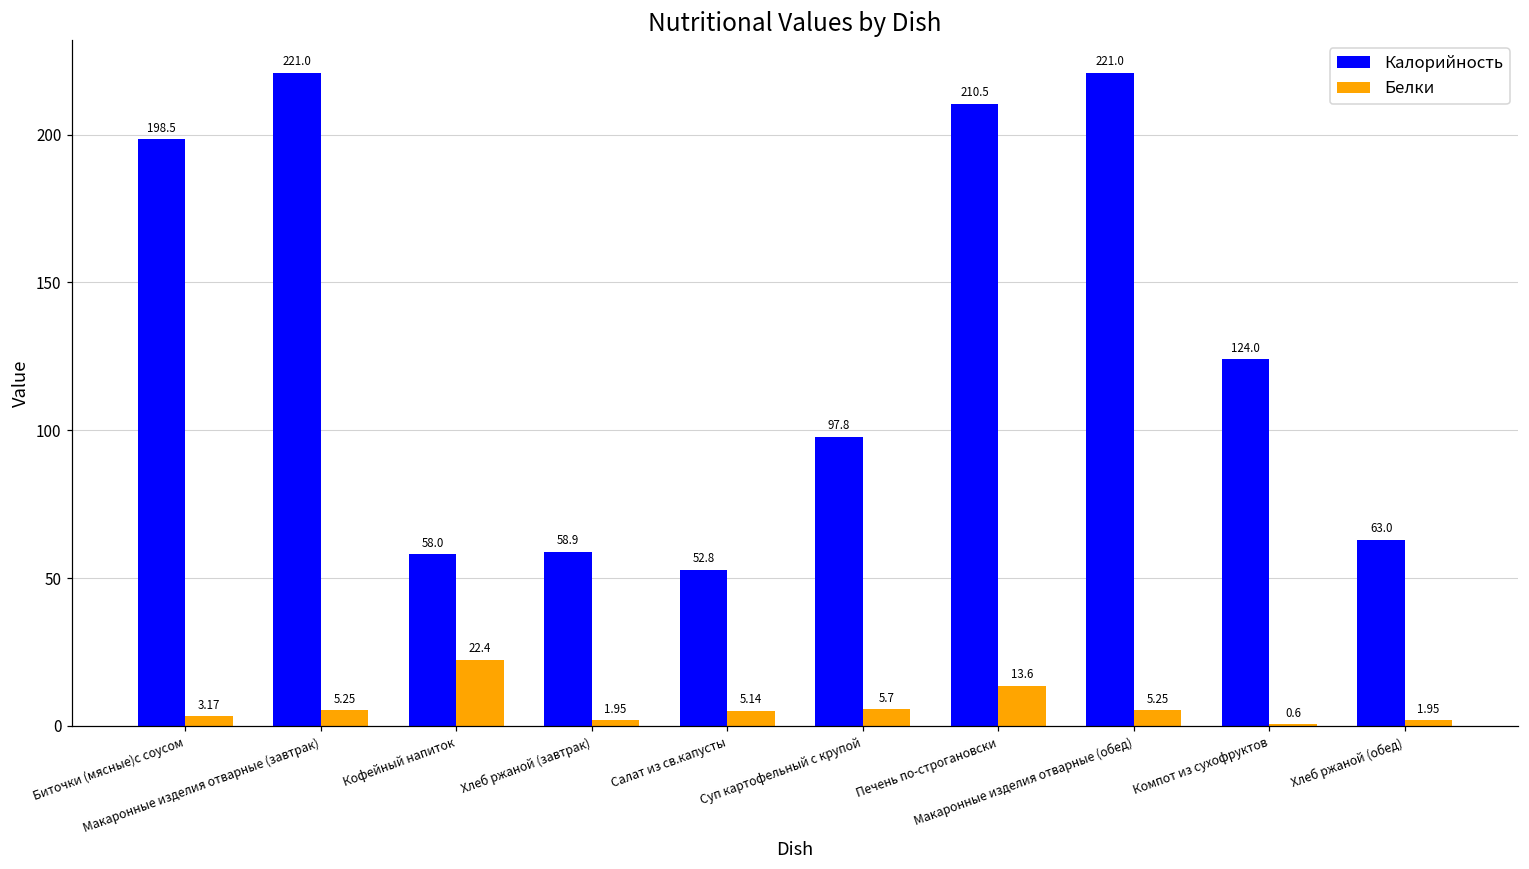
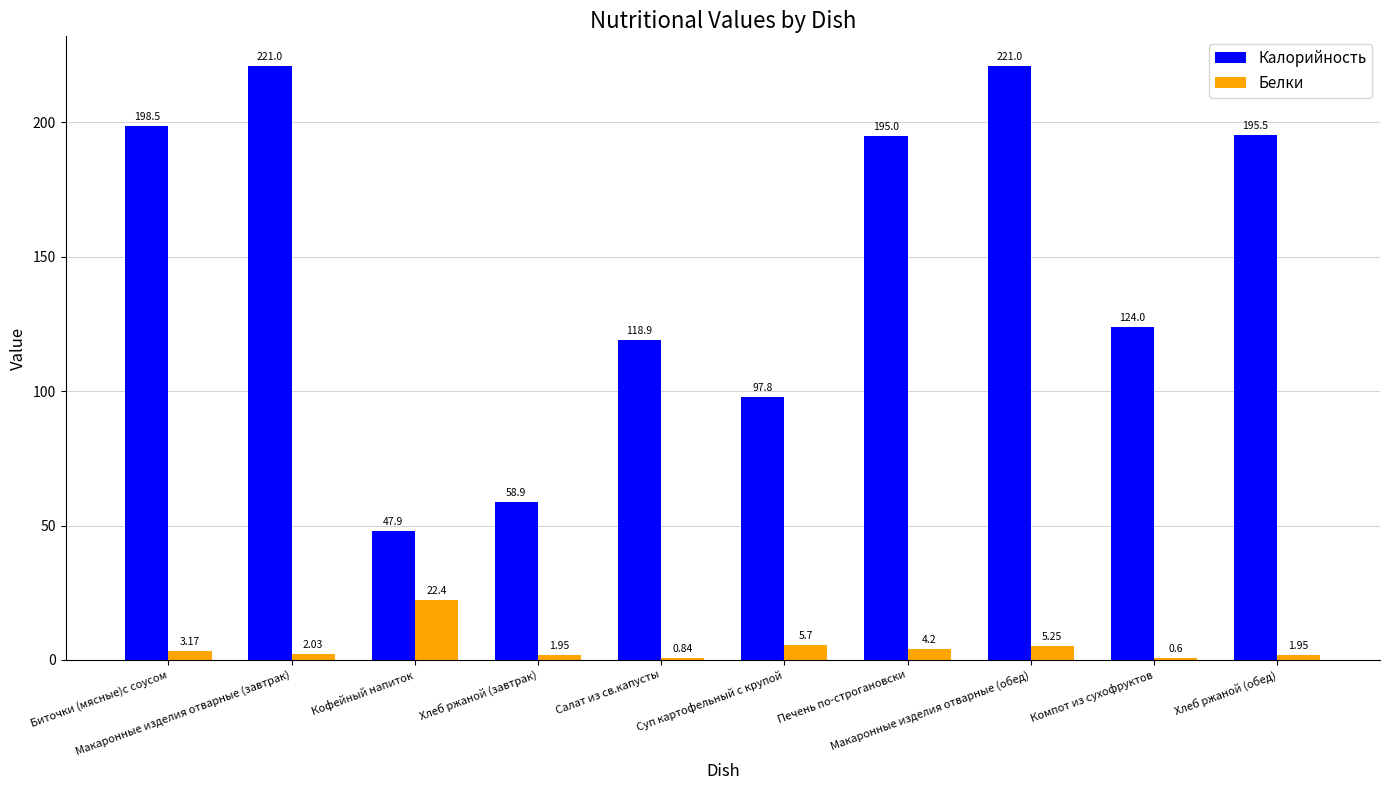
  {
    "Калорийность": {
      "Биточки (мясные)с соусом": 198.5,
      "Макаронные изделия отварные (завтрак)": 221.0,
-     "Кофейный напиток": 58.0,
+     "Кофейный напиток": 47.9,
      "Хлеб ржаной (завтрак)": 58.9,
-     "Салат из св.капусты": 52.8,
+     "Салат из св.капусты": 118.9,
      "Суп картофельный с крупой": 97.8,
-     "Печень по-строгановски": 210.5,
+     "Печень по-строгановски": 195.0,
      "Макаронные изделия отварные (обед)": 221.0,
      "Компот из сухофруктов": 124.0,
-     "Хлеб ржаной (обед)": 63.0
+     "Хлеб ржаной (обед)": 195.5
    },
    "Белки": {
      "Биточки (мясные)с соусом": 3.17,
-     "Макаронные изделия отварные (завтрак)": 5.25,
+     "Макаронные изделия отварные (завтрак)": 2.03,
      "Кофейный напиток": 22.4,
      "Хлеб ржаной (завтрак)": 1.95,
-     "Салат из св.капусты": 5.14,
+     "Салат из св.капусты": 0.84,
      "Суп картофельный с крупой": 5.7,
-     "Печень по-строгановски": 13.6,
+     "Печень по-строгановски": 4.2,
      "Макаронные изделия отварные (обед)": 5.25,
      "Компот из сухофруктов": 0.6,
      "Хлеб ржаной (обед)": 1.95
    }
  }
